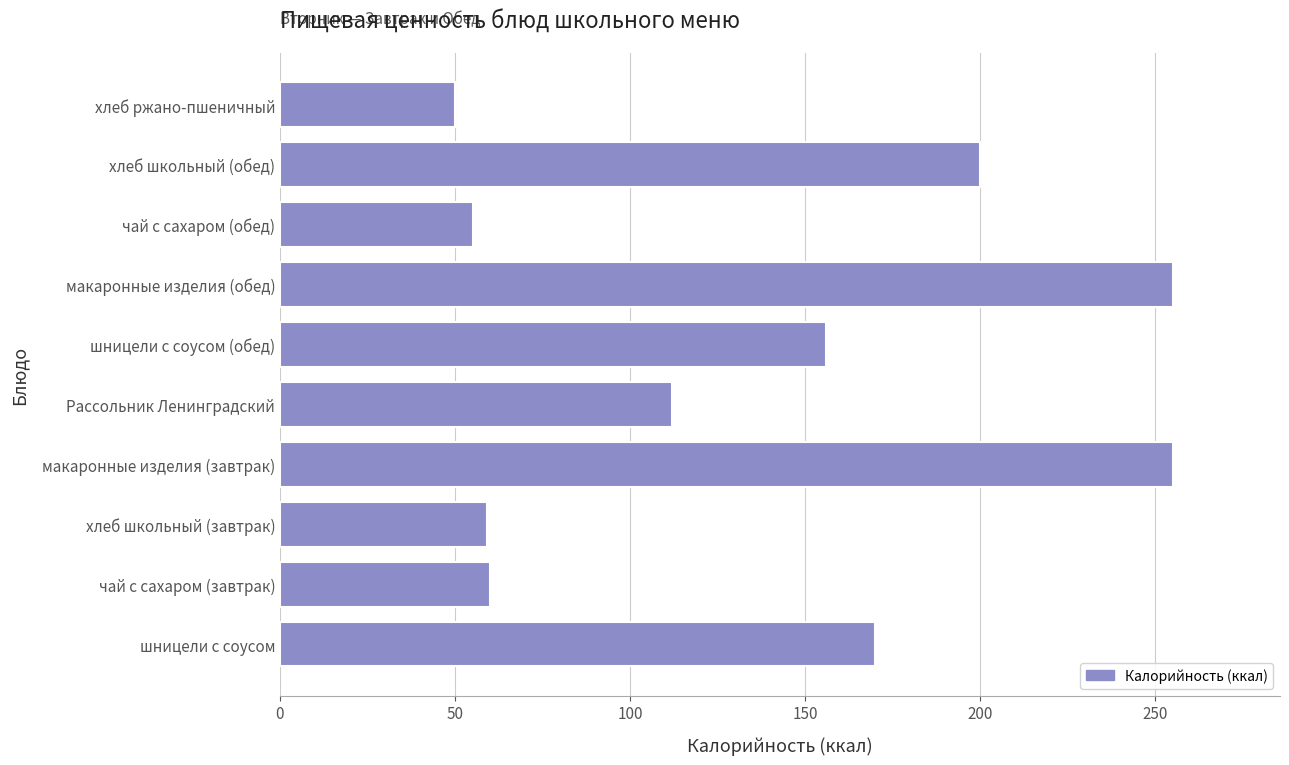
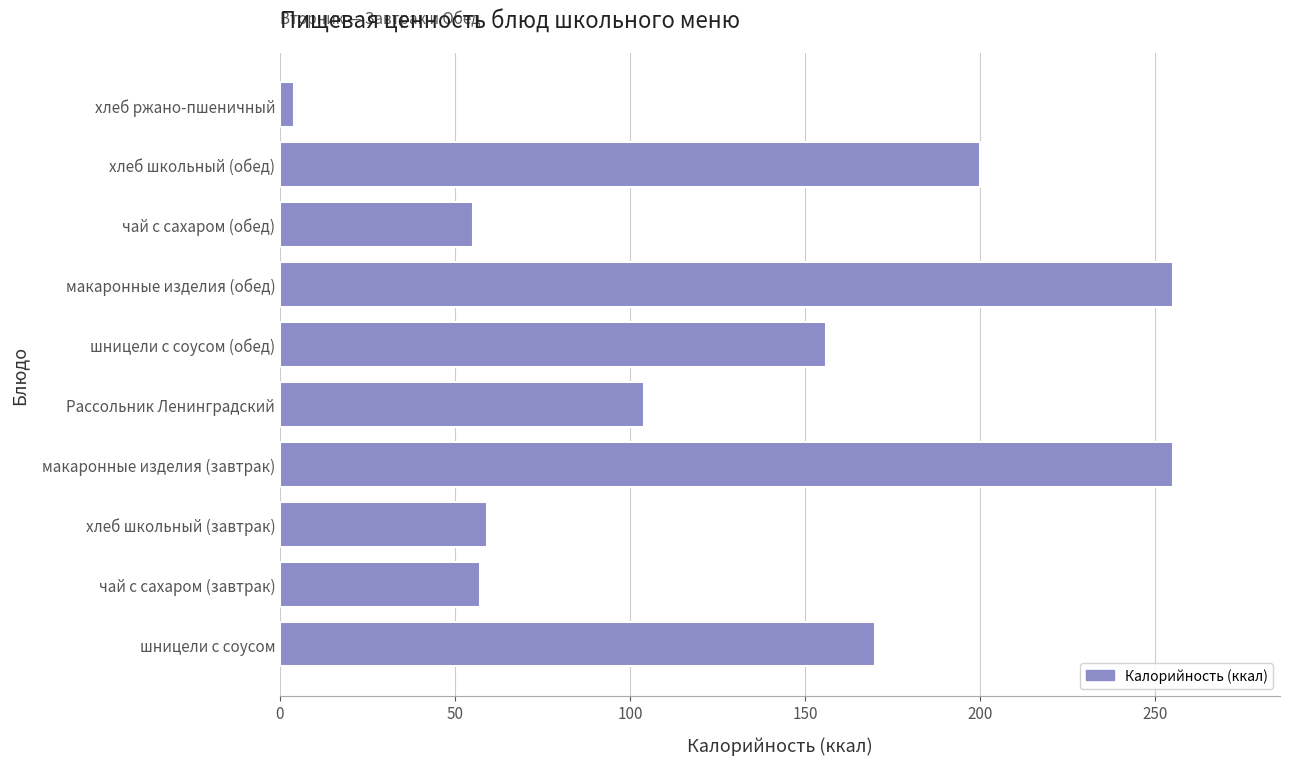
  {
-   "хлеб ржано-пшеничный": 50,
+   "хлеб ржано-пшеничный": 4,
    "хлеб школьный (обед)": 200,
    "чай с сахаром (обед)": 55,
    "макаронные изделия (обед)": 255,
    "шницели с соусом (обед)": 156,
-   "Рассольник Ленинградский": 112,
+   "Рассольник Ленинградский": 104,
    "макаронные изделия (завтрак)": 255,
    "хлеб школьный (завтрак)": 59,
-   "чай с сахаром (завтрак)": 60,
+   "чай с сахаром (завтрак)": 57,
    "шницели с соусом": 170
  }
